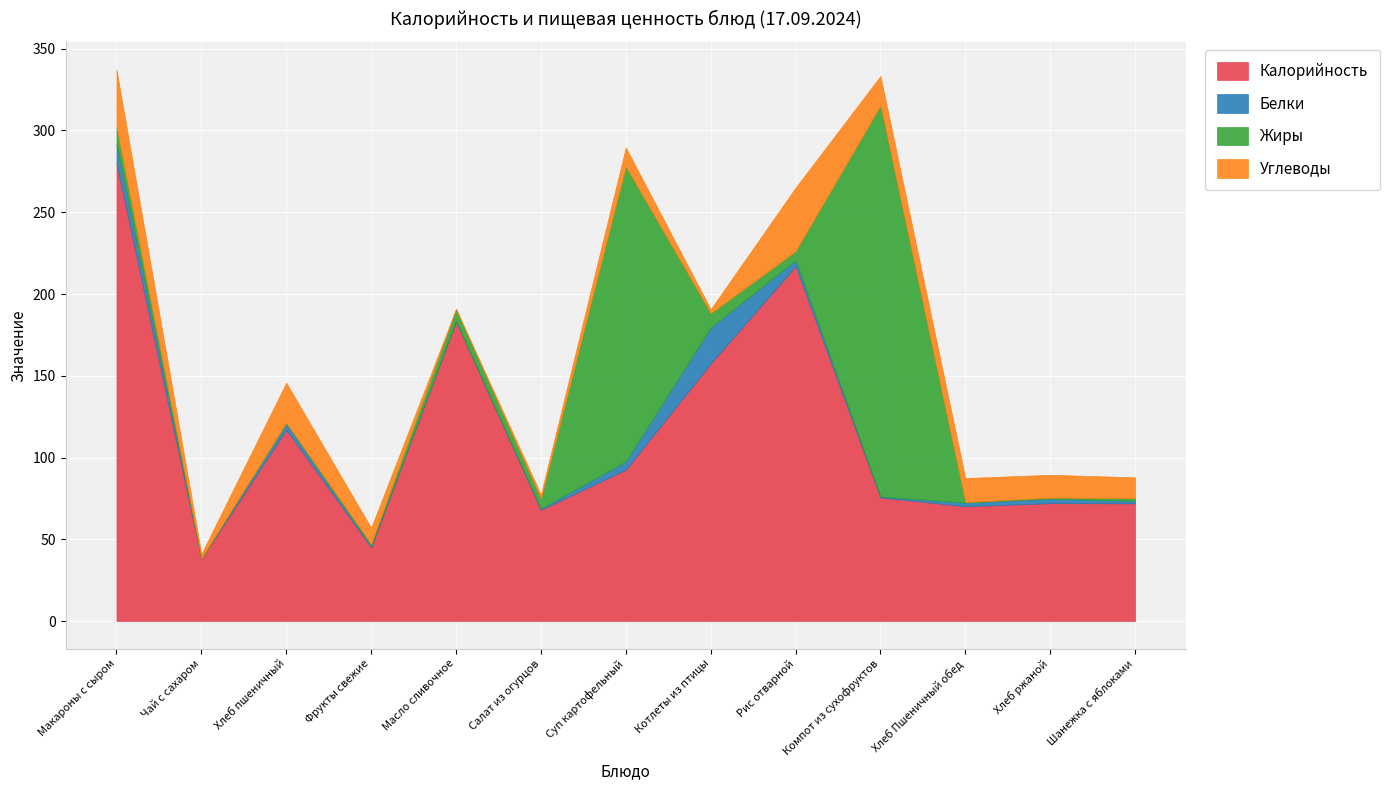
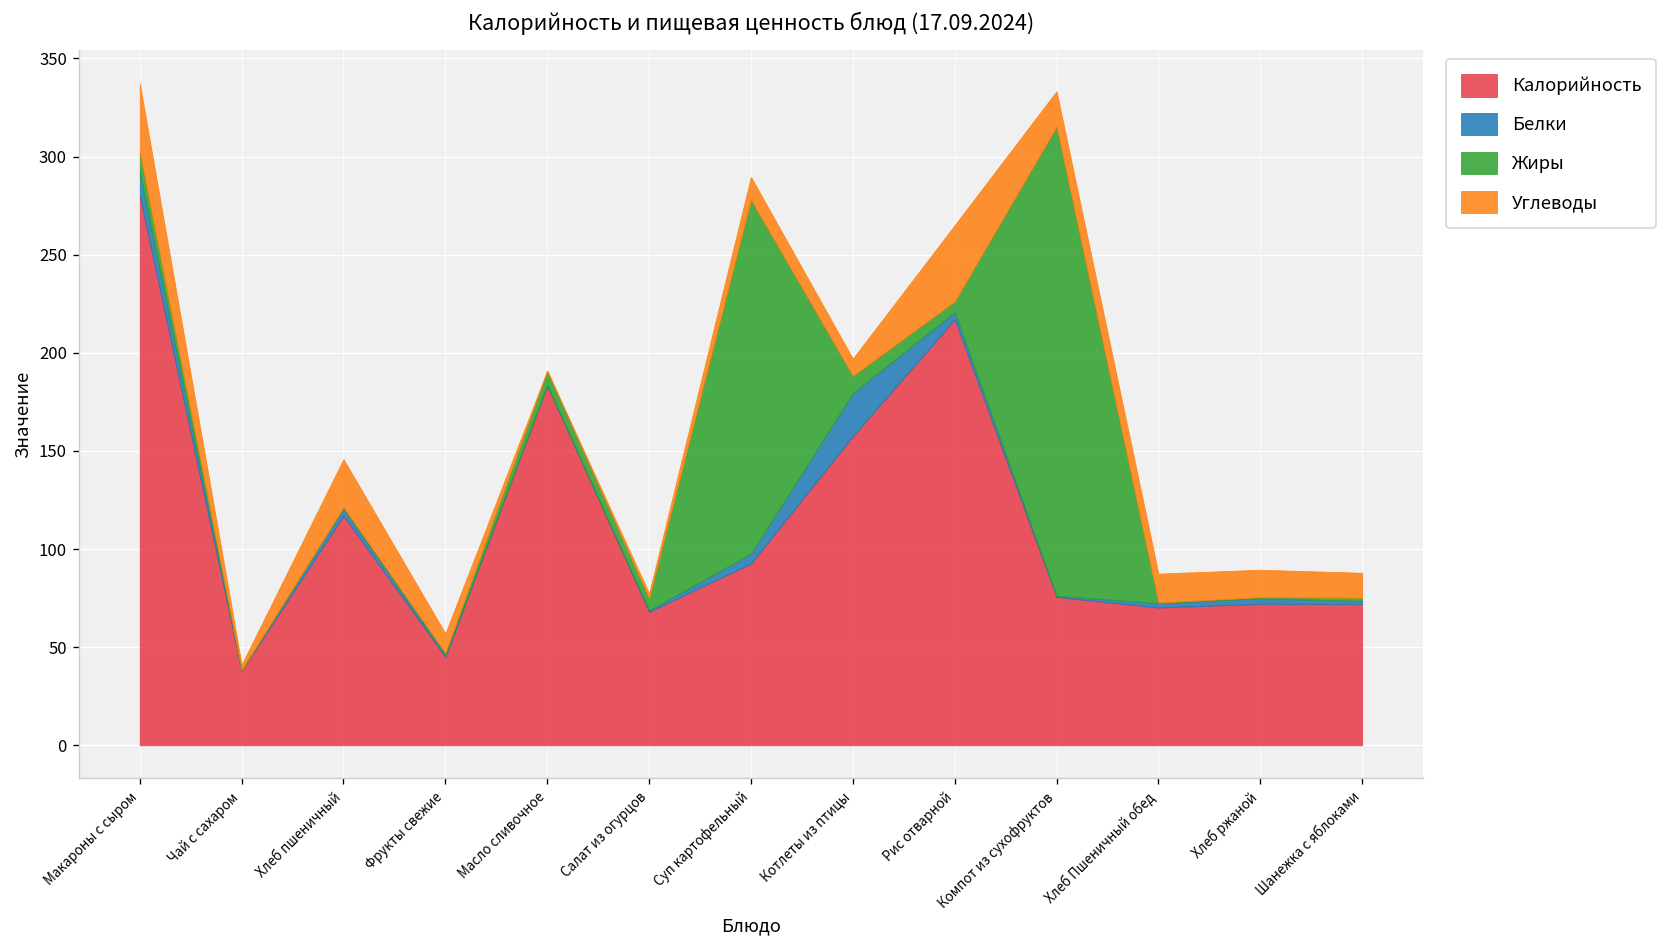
  {
    "Калорийность": {
      "Макароны с сыром": 280,
      "Хлеб пшеничный": 117,
      "Суп картофельный": 93,
      "Котлеты из птицы": 158,
      "Рис отварной": 217,
      "Хлеб Пшеничный обед": 70,
      "Хлеб ржаной": 72
    },
    "Белки": {
      "Макароны с сыром": 12,
      "Суп картофельный": 5,
      "Котлеты из птицы": 22,
      "Рис отварной": 4
    },
    "Жиры": {
      "Макароны с сыром": 10,
      "Салат из огурцов": 6,
      "Суп картофельный": 180,
      "Котлеты из птицы": 9,
      "Рис отварной": 5,
      "Компот из сухофруктов": 239,
      "Шанежка с яблоками": 2
    },
    "Углеводы": {
      "Макароны с сыром": 35,
      "Чай с сахаром": 3,
      "Хлеб пшеничный": 25,
      "Фрукты свежие": 10,
      "Салат из огурцов": 3,
      "Суп картофельный": 12,
-     "Котлеты из птицы": 2,
+     "Котлеты из птицы": 9,
      "Рис отварной": 39,
      "Компот из сухофруктов": 18,
      "Хлеб Пшеничный обед": 15,
      "Хлеб ржаной": 14,
      "Шанежка с яблоками": 13
    }
  }
